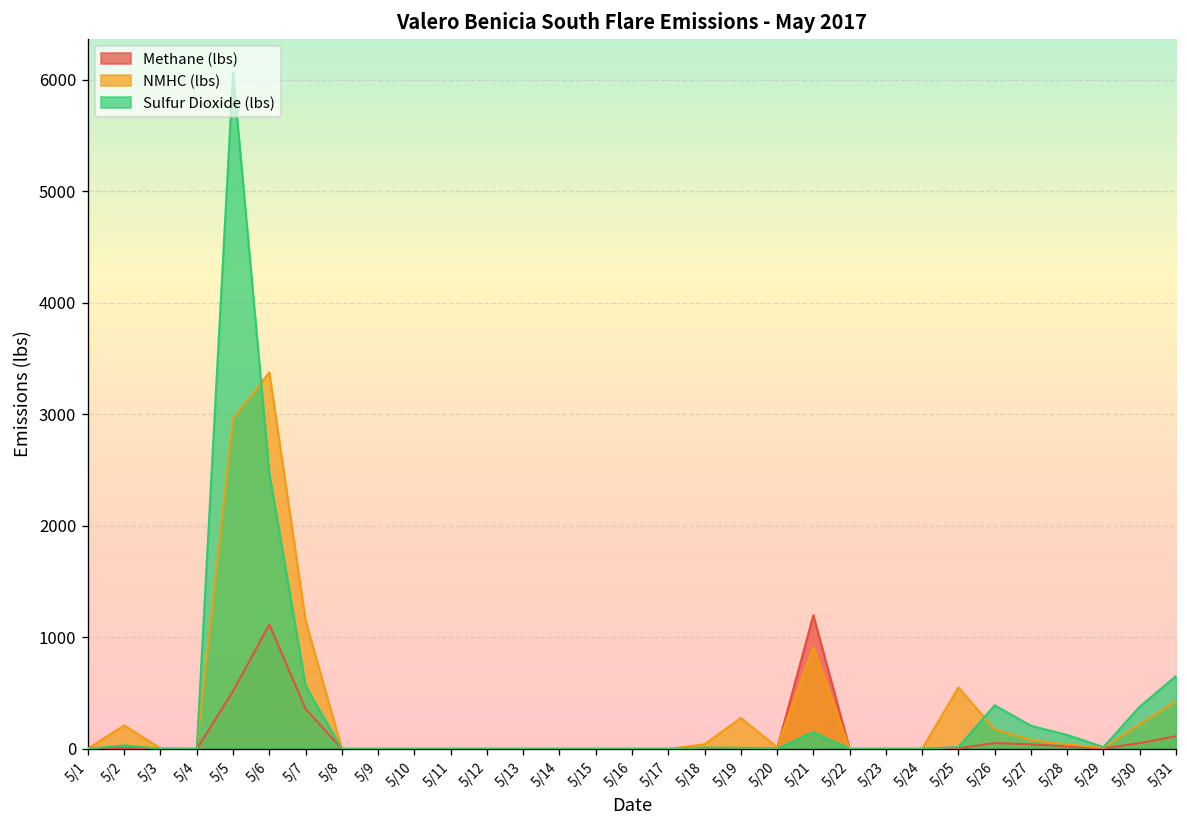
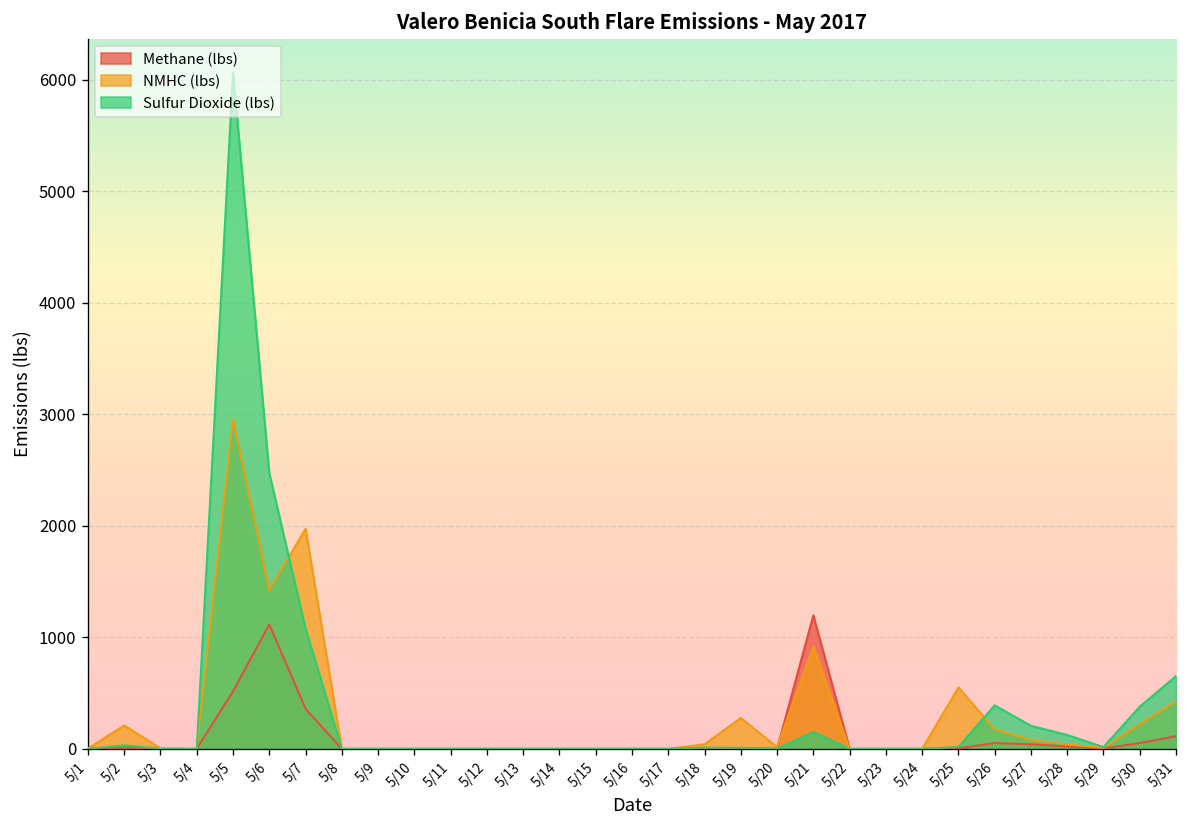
  {
    "Methane (lbs)": {
      "5/5": 500,
      "5/6": 1100,
      "5/7": 400,
      "5/21": 1200,
      "5/26": 100,
      "5/27": 0,
      "5/30": 100,
      "5/31": 100
    },
    "NMHC (lbs)": {
      "5/2": 200,
      "5/5": 3000,
-     "5/6": 3400,
-     "5/7": 1200,
+     "5/6": 1400,
+     "5/7": 2000,
      "5/18": 0,
      "5/19": 300,
      "5/21": 900,
      "5/25": 600,
      "5/26": 200,
      "5/27": 100,
      "5/30": 200,
      "5/31": 400
    },
    "Sulfur Dioxide (lbs)": {
      "5/6": 2500,
-     "5/7": 600,
+     "5/7": 1100,
      "5/21": 200,
      "5/26": 400,
      "5/27": 200,
      "5/28": 100,
      "5/30": 400,
      "5/31": 700
    }
  }
